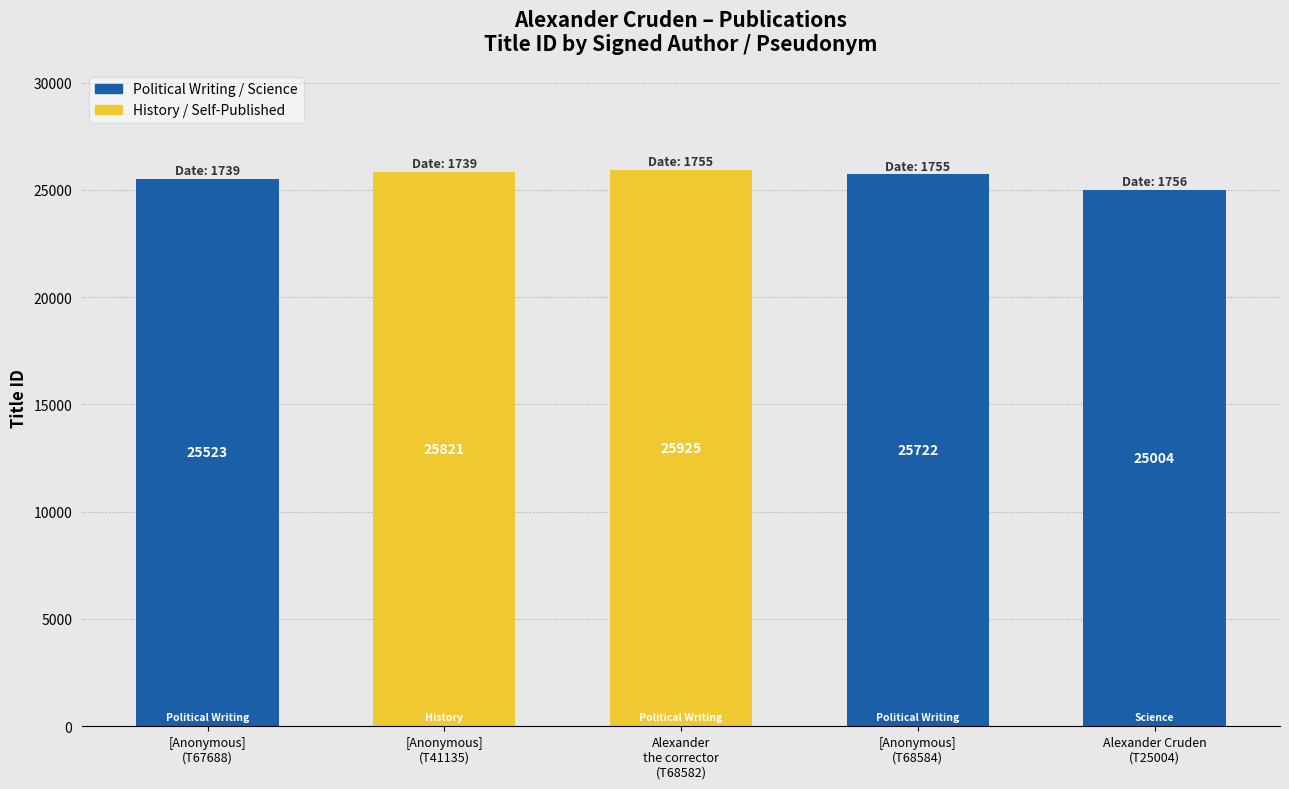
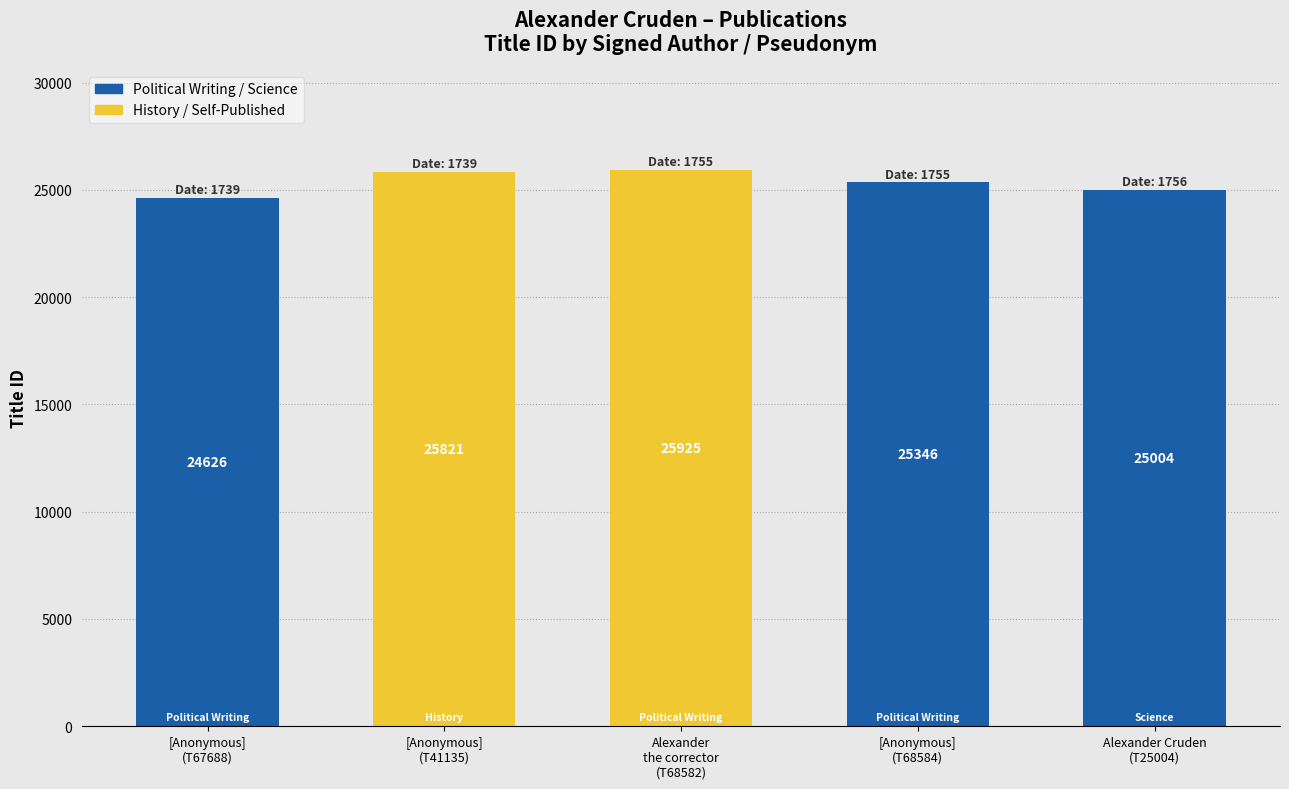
  {
-   "[Anonymous] (T67688)": 25523,
+   "[Anonymous] (T67688)": 24626,
    "[Anonymous] (T41135)": 25821,
    "Alexander the corrector (T68582)": 25925,
-   "[Anonymous] (T68584)": 25722,
+   "[Anonymous] (T68584)": 25346,
    "Alexander Cruden (T25004)": 25004
  }
